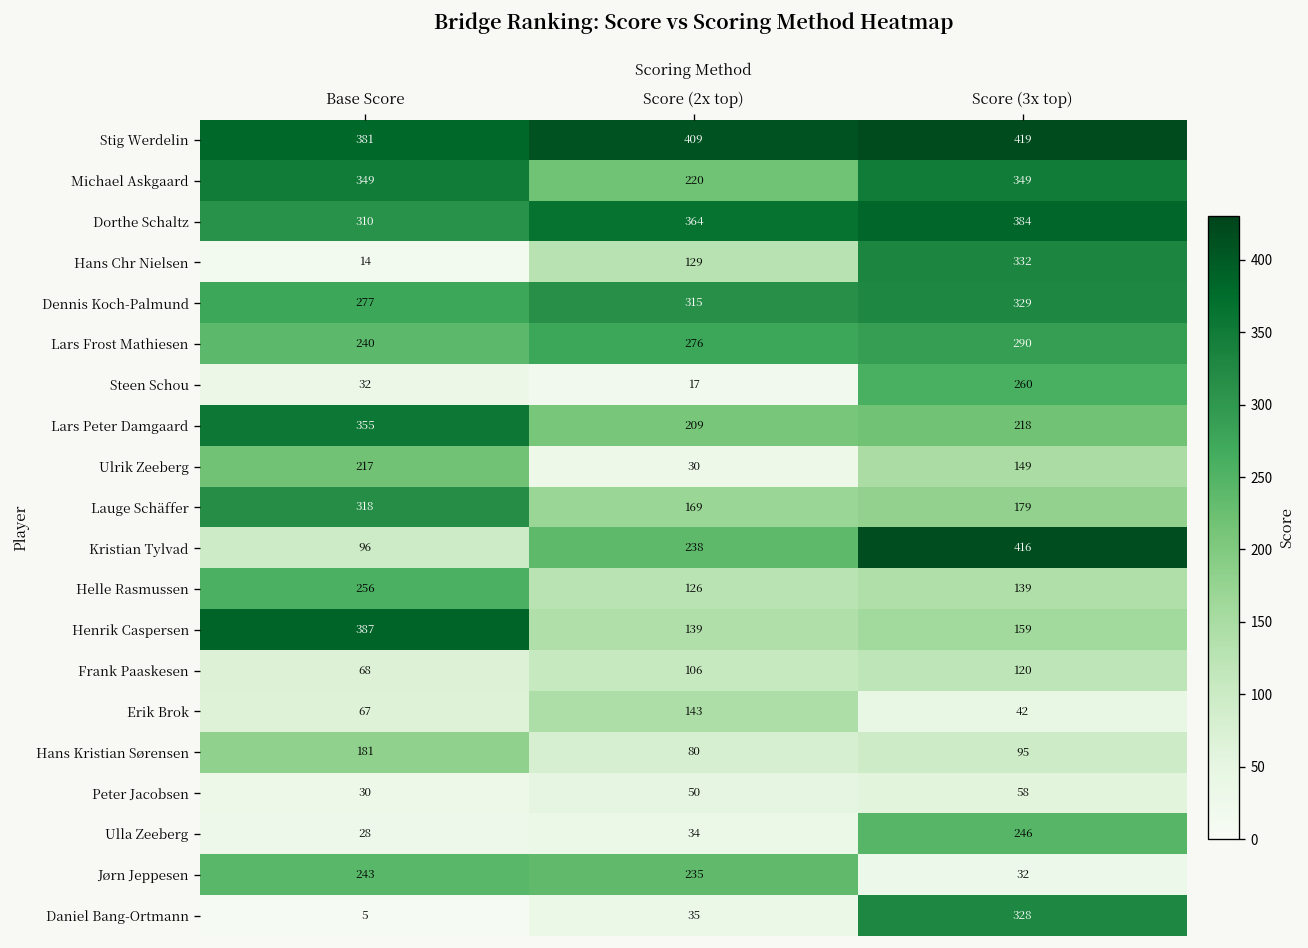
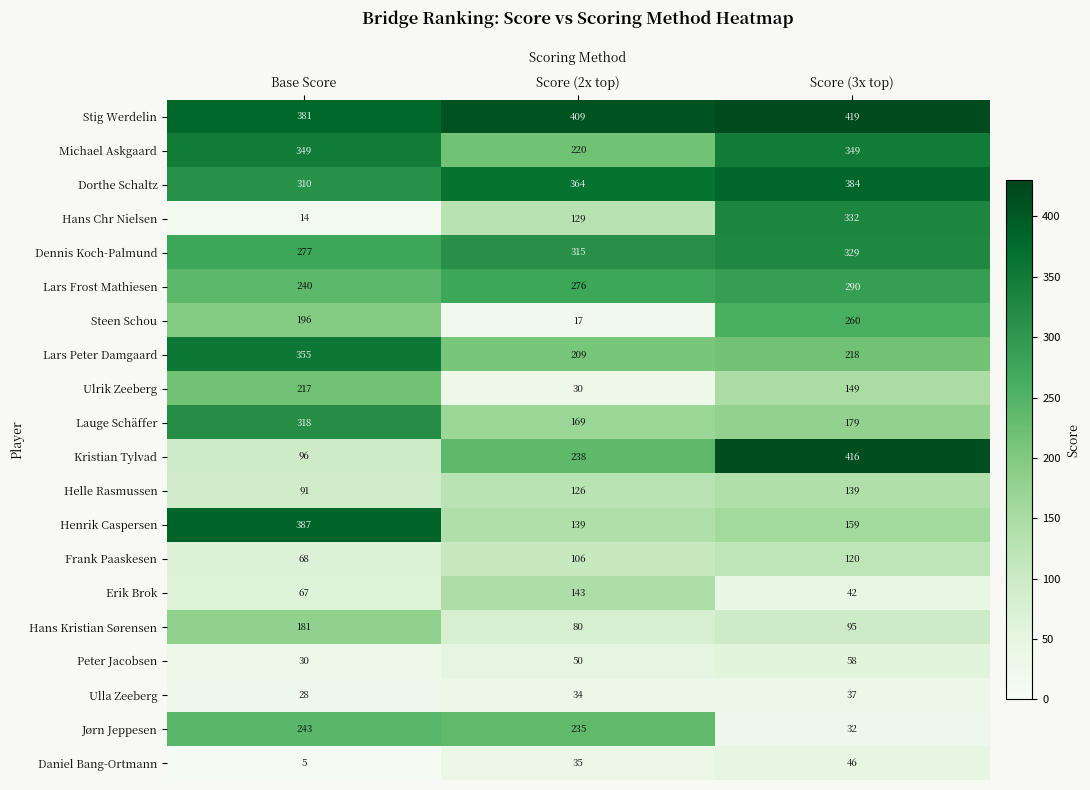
  {
    "Stig Werdelin": {
      "Base Score": 381,
      "Score (2x top)": 409,
      "Score (3x top)": 419
    },
    "Michael Askgaard": {
      "Base Score": 349,
      "Score (2x top)": 220,
      "Score (3x top)": 349
    },
    "Dorthe Schaltz": {
      "Base Score": 310,
      "Score (2x top)": 364,
      "Score (3x top)": 384
    },
    "Hans Chr Nielsen": {
      "Base Score": 14,
      "Score (2x top)": 129,
      "Score (3x top)": 332
    },
    "Dennis Koch-Palmund": {
      "Base Score": 277,
      "Score (2x top)": 315,
      "Score (3x top)": 329
    },
    "Lars Frost Mathiesen": {
      "Base Score": 240,
      "Score (2x top)": 276,
      "Score (3x top)": 290
    },
    "Steen Schou": {
-     "Base Score": 32,
+     "Base Score": 196,
      "Score (2x top)": 17,
      "Score (3x top)": 260
    },
    "Lars Peter Damgaard": {
      "Base Score": 355,
      "Score (2x top)": 209,
      "Score (3x top)": 218
    },
    "Ulrik Zeeberg": {
      "Base Score": 217,
      "Score (2x top)": 30,
      "Score (3x top)": 149
    },
    "Lauge Schäffer": {
      "Base Score": 318,
      "Score (2x top)": 169,
      "Score (3x top)": 179
    },
    "Kristian Tylvad": {
      "Base Score": 96,
      "Score (2x top)": 238,
      "Score (3x top)": 416
    },
    "Helle Rasmussen": {
-     "Base Score": 256,
+     "Base Score": 91,
      "Score (2x top)": 126,
      "Score (3x top)": 139
    },
    "Henrik Caspersen": {
      "Base Score": 387,
      "Score (2x top)": 139,
      "Score (3x top)": 159
    },
    "Frank Paaskesen": {
      "Base Score": 68,
      "Score (2x top)": 106,
      "Score (3x top)": 120
    },
    "Erik Brok": {
      "Base Score": 67,
      "Score (2x top)": 143,
      "Score (3x top)": 42
    },
    "Hans Kristian Sørensen": {
      "Base Score": 181,
      "Score (2x top)": 80,
      "Score (3x top)": 95
    },
    "Peter Jacobsen": {
      "Base Score": 30,
      "Score (2x top)": 50,
      "Score (3x top)": 58
    },
    "Ulla Zeeberg": {
      "Base Score": 28,
      "Score (2x top)": 34,
-     "Score (3x top)": 246
+     "Score (3x top)": 37
    },
    "Jørn Jeppesen": {
      "Base Score": 243,
      "Score (2x top)": 235,
      "Score (3x top)": 32
    },
    "Daniel Bang-Ortmann": {
      "Base Score": 5,
      "Score (2x top)": 35,
-     "Score (3x top)": 328
+     "Score (3x top)": 46
    }
  }
